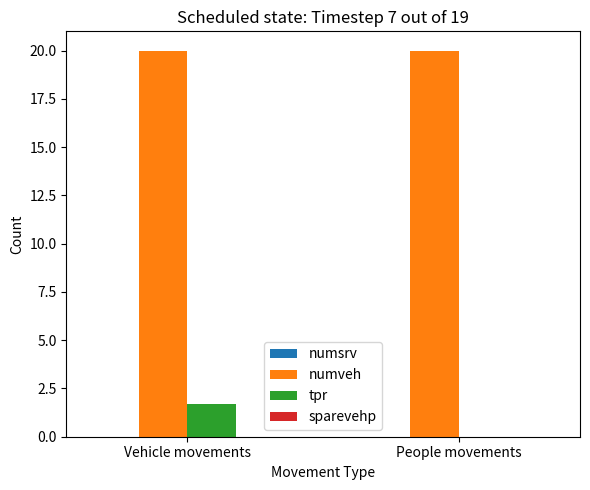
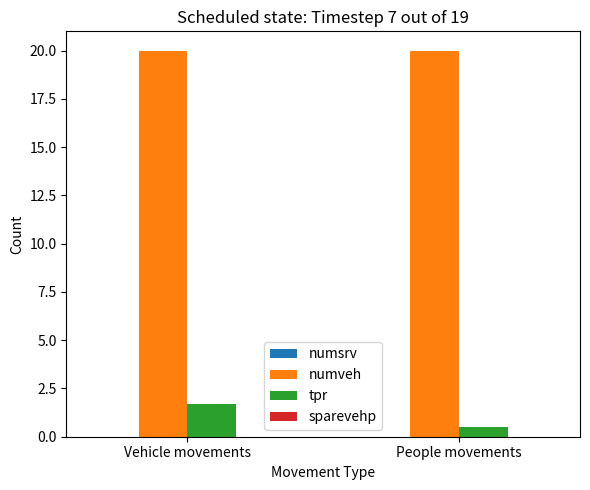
  {
    "numsrv": {
      "Vehicle movements": 0.0,
      "People movements": 0.0
    },
    "numveh": {
      "Vehicle movements": 20.0,
      "People movements": 20.0
    },
    "tpr": {
      "Vehicle movements": 1.7,
-     "People movements": 0.0
+     "People movements": 0.5
    },
    "sparevehp": {
      "Vehicle movements": 0.0,
      "People movements": 0.0
    }
  }
